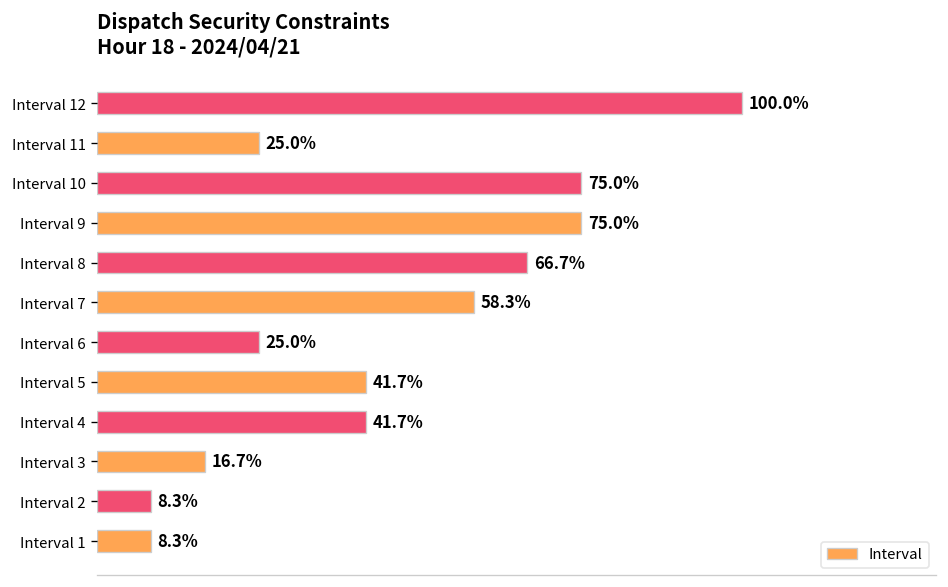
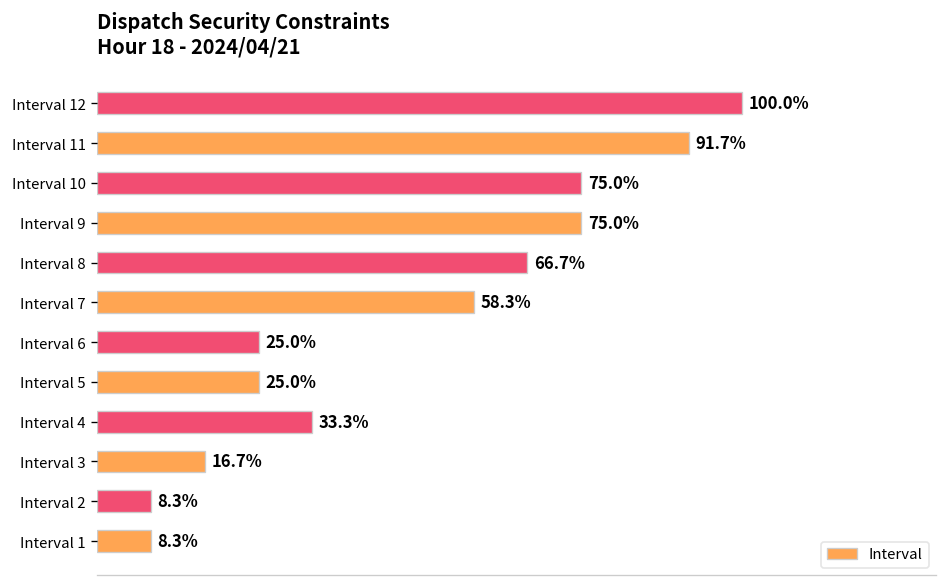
  {
    "Interval 12": "100.0%",
-   "Interval 11": "25.0%",
+   "Interval 11": "91.7%",
    "Interval 10": "75.0%",
    "Interval 9": "75.0%",
    "Interval 8": "66.7%",
    "Interval 7": "58.3%",
    "Interval 6": "25.0%",
-   "Interval 5": "41.7%",
-   "Interval 4": "41.7%",
+   "Interval 5": "25.0%",
+   "Interval 4": "33.3%",
    "Interval 3": "16.7%",
    "Interval 2": "8.3%",
    "Interval 1": "8.3%"
  }
